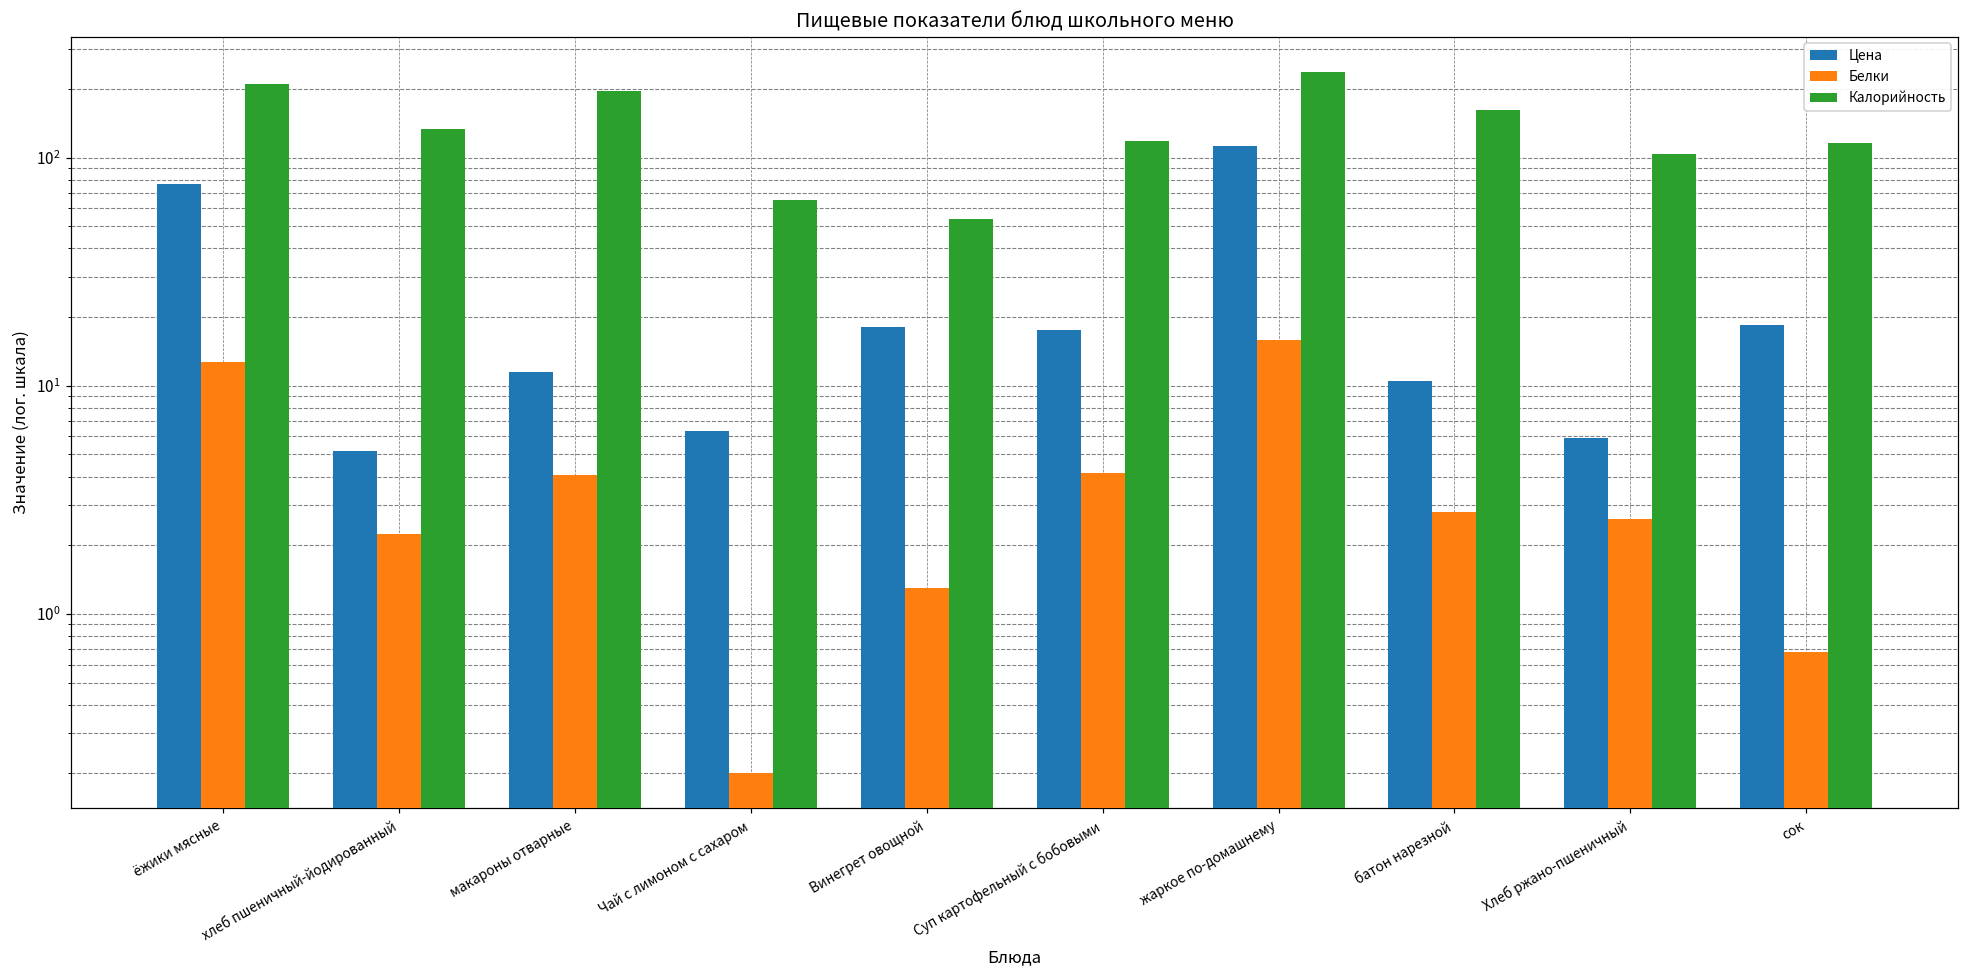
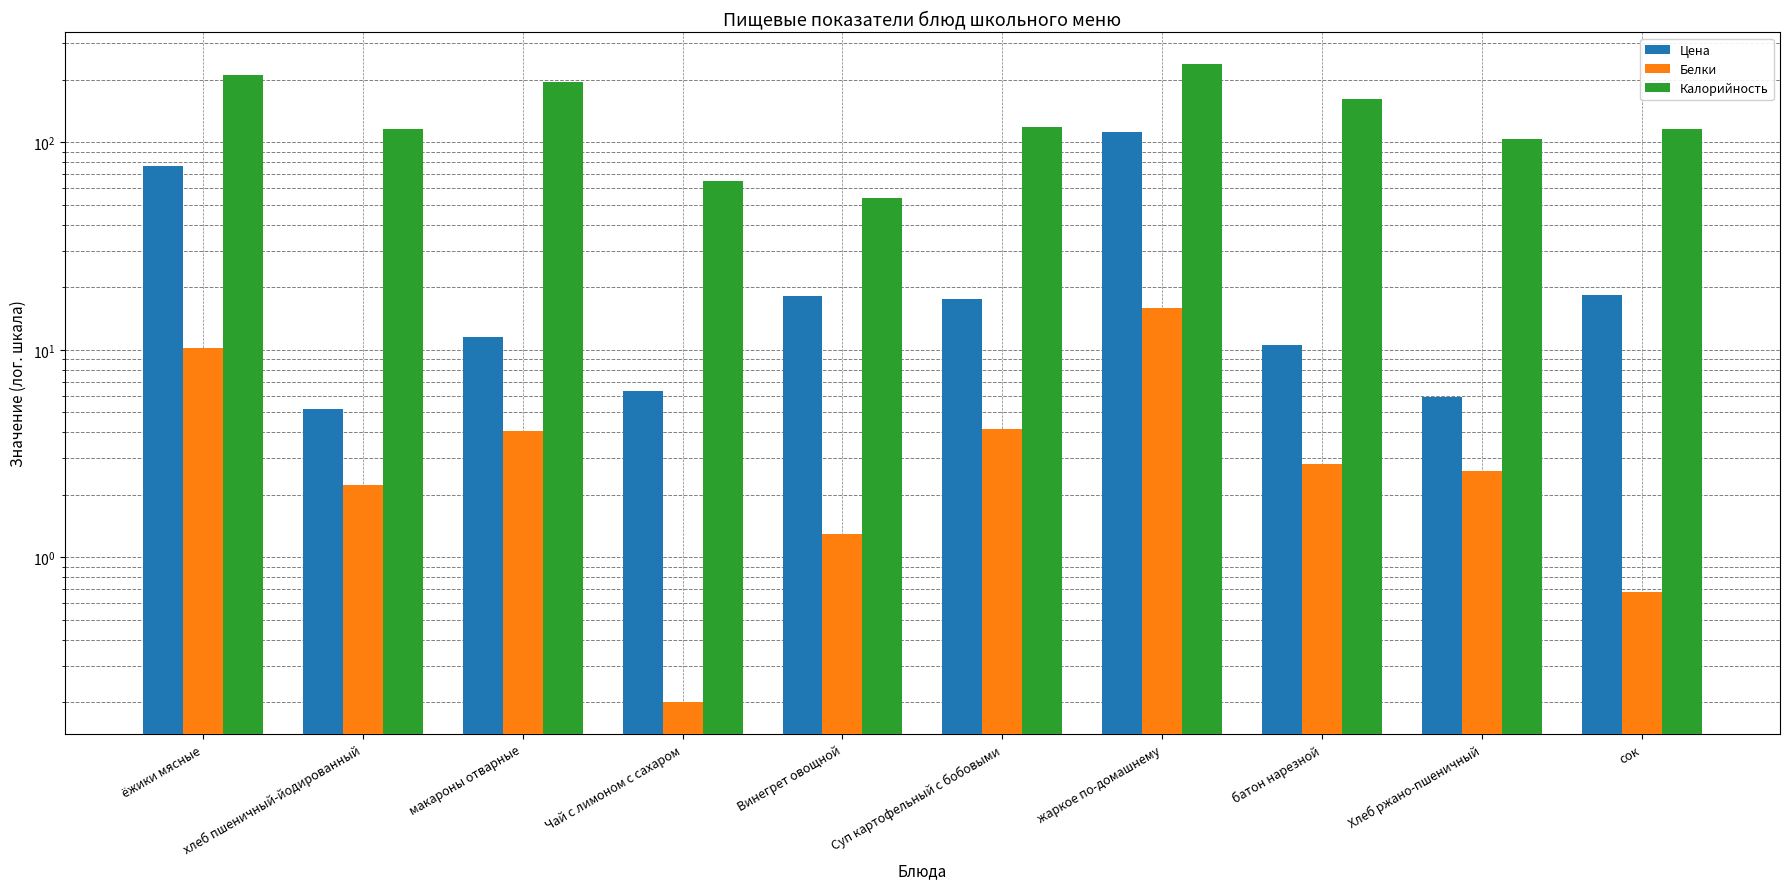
  {
    "Цена": {
      "ёжики мясные": 77,
      "хлеб пшеничный-йодированный": 5.2,
      "макароны отварные": 12,
      "Чай с лимоном с сахаром": 6.3,
      "Винегрет овощной": 18,
      "Суп картофельный с бобовыми": 18,
      "жаркое по-домашнему": 110,
      "батон нарезной": 10,
      "Хлеб ржано-пшеничный": 6,
      "сок": 18
    },
    "Белки": {
-     "ёжики мясные": 13,
+     "ёжики мясные": 10,
      "хлеб пшеничный-йодированный": 2.2,
      "макароны отварные": 4,
      "Чай с лимоном с сахаром": 0.20,
      "Винегрет овощной": 1.3,
      "Суп картофельный с бобовыми": 4.2,
      "жаркое по-домашнему": 16,
      "батон нарезной": 2.8,
      "Хлеб ржано-пшеничный": 2.6,
      "сок": 0.68
    },
    "Калорийность": {
      "ёжики мясные": 210,
-     "хлеб пшеничный-йодированный": 130,
+     "хлеб пшеничный-йодированный": 120,
      "макароны отварные": 200,
      "Чай с лимоном с сахаром": 65,
      "Винегрет овощной": 54,
      "Суп картофельный с бобовыми": 120,
      "жаркое по-домашнему": 240,
      "батон нарезной": 160,
      "Хлеб ржано-пшеничный": 100,
      "сок": 120
    }
  }
